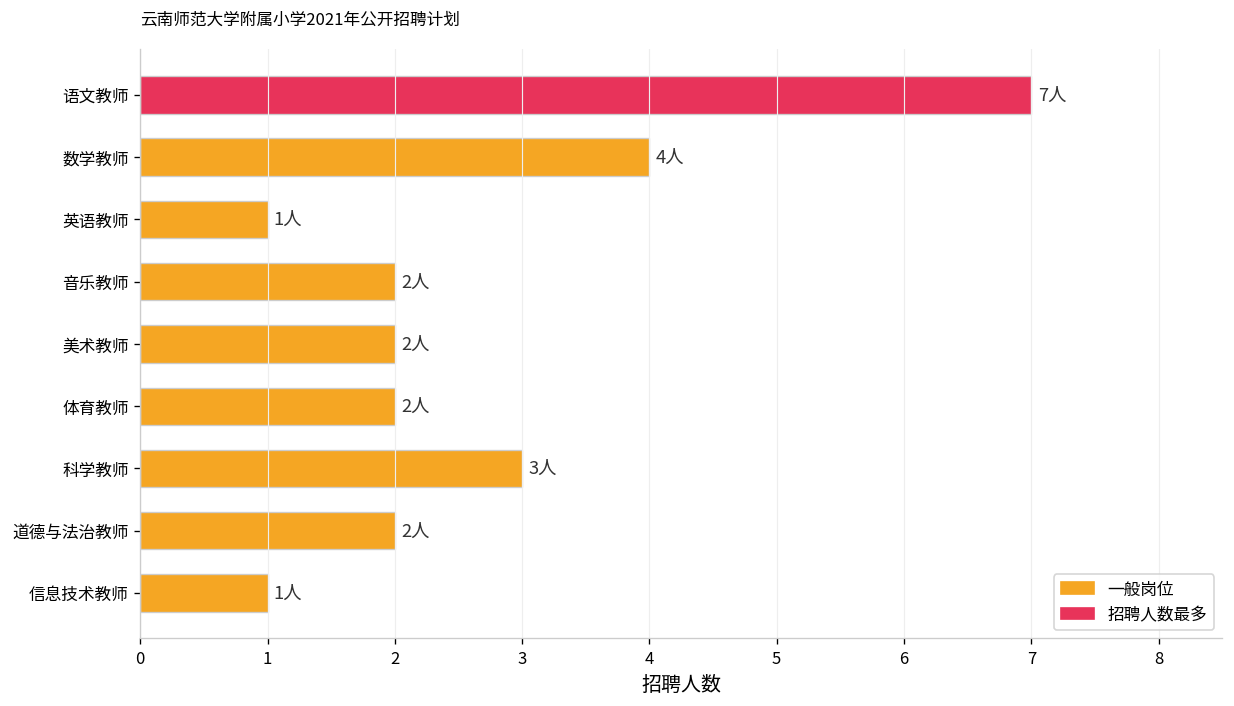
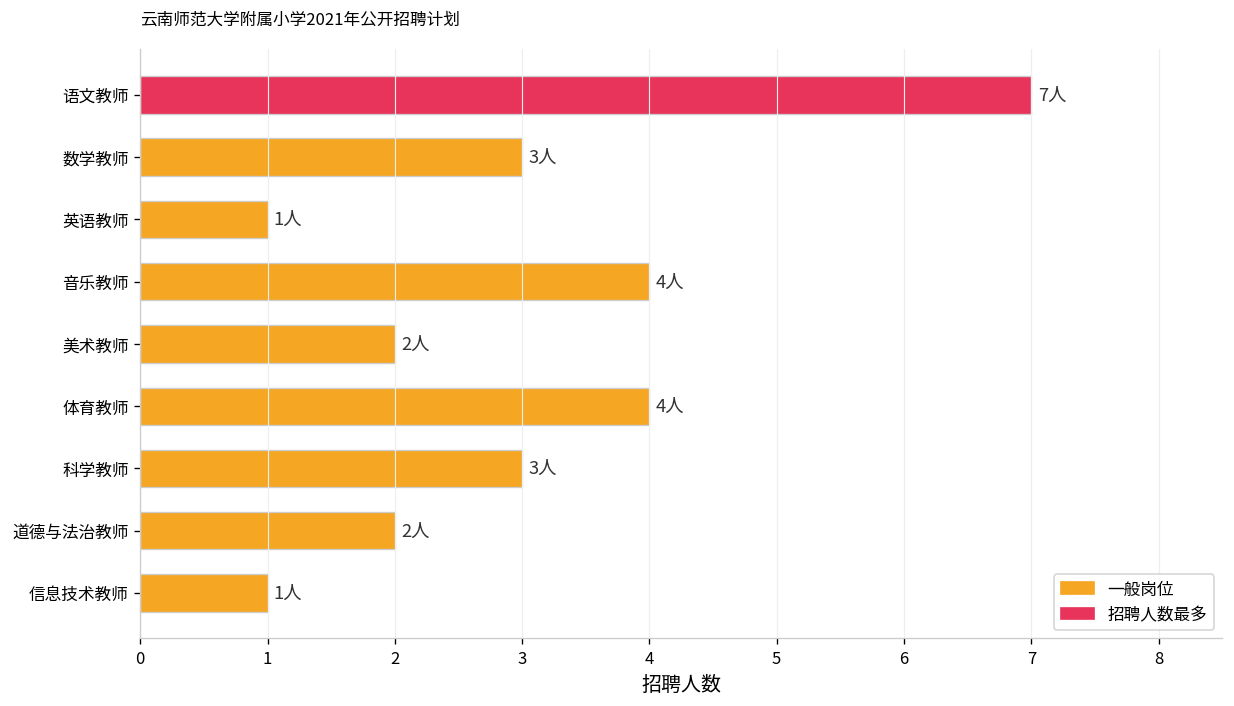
  {
    "语文教师": "7人",
-   "数学教师": "4人",
+   "数学教师": "3人",
    "英语教师": "1人",
-   "音乐教师": "2人",
+   "音乐教师": "4人",
    "美术教师": "2人",
-   "体育教师": "2人",
+   "体育教师": "4人",
    "科学教师": "3人",
    "道德与法治教师": "2人",
    "信息技术教师": "1人"
  }
